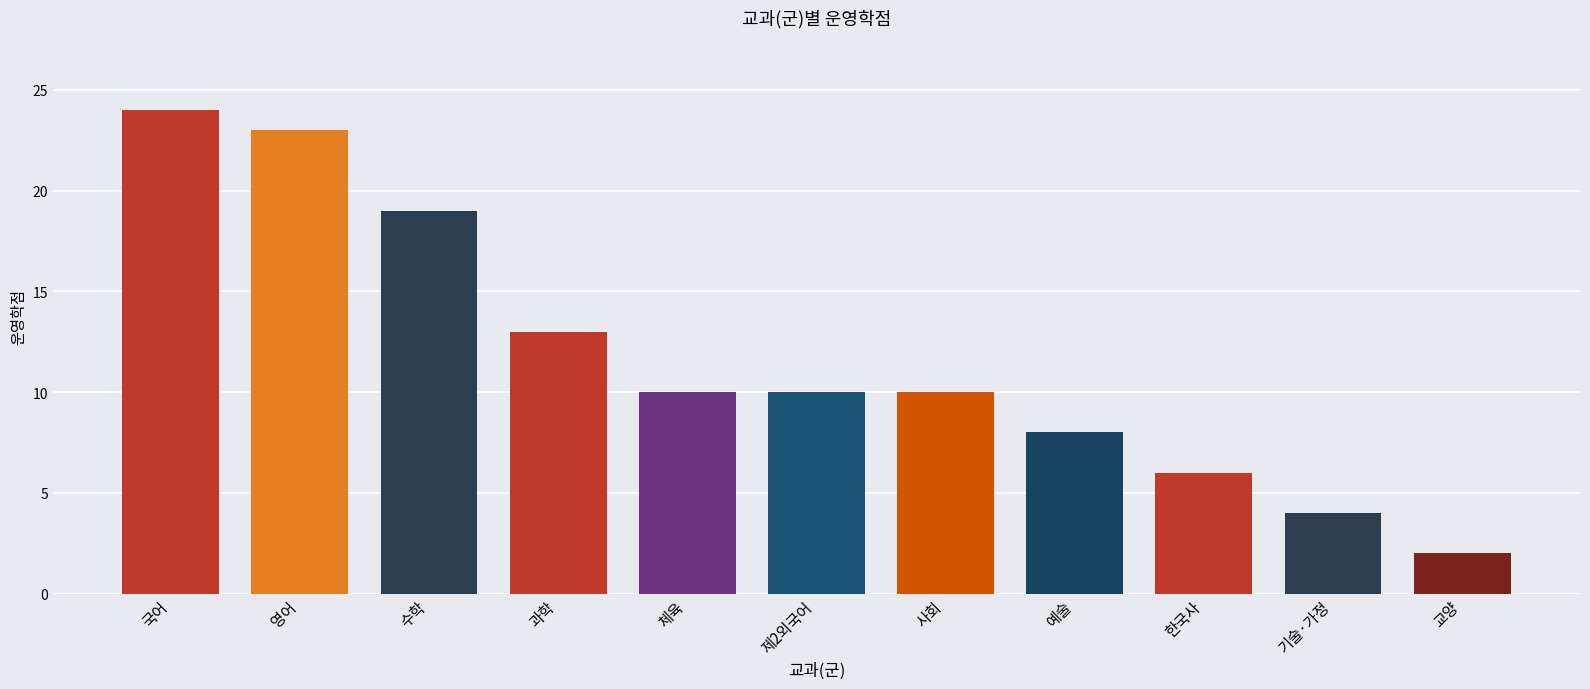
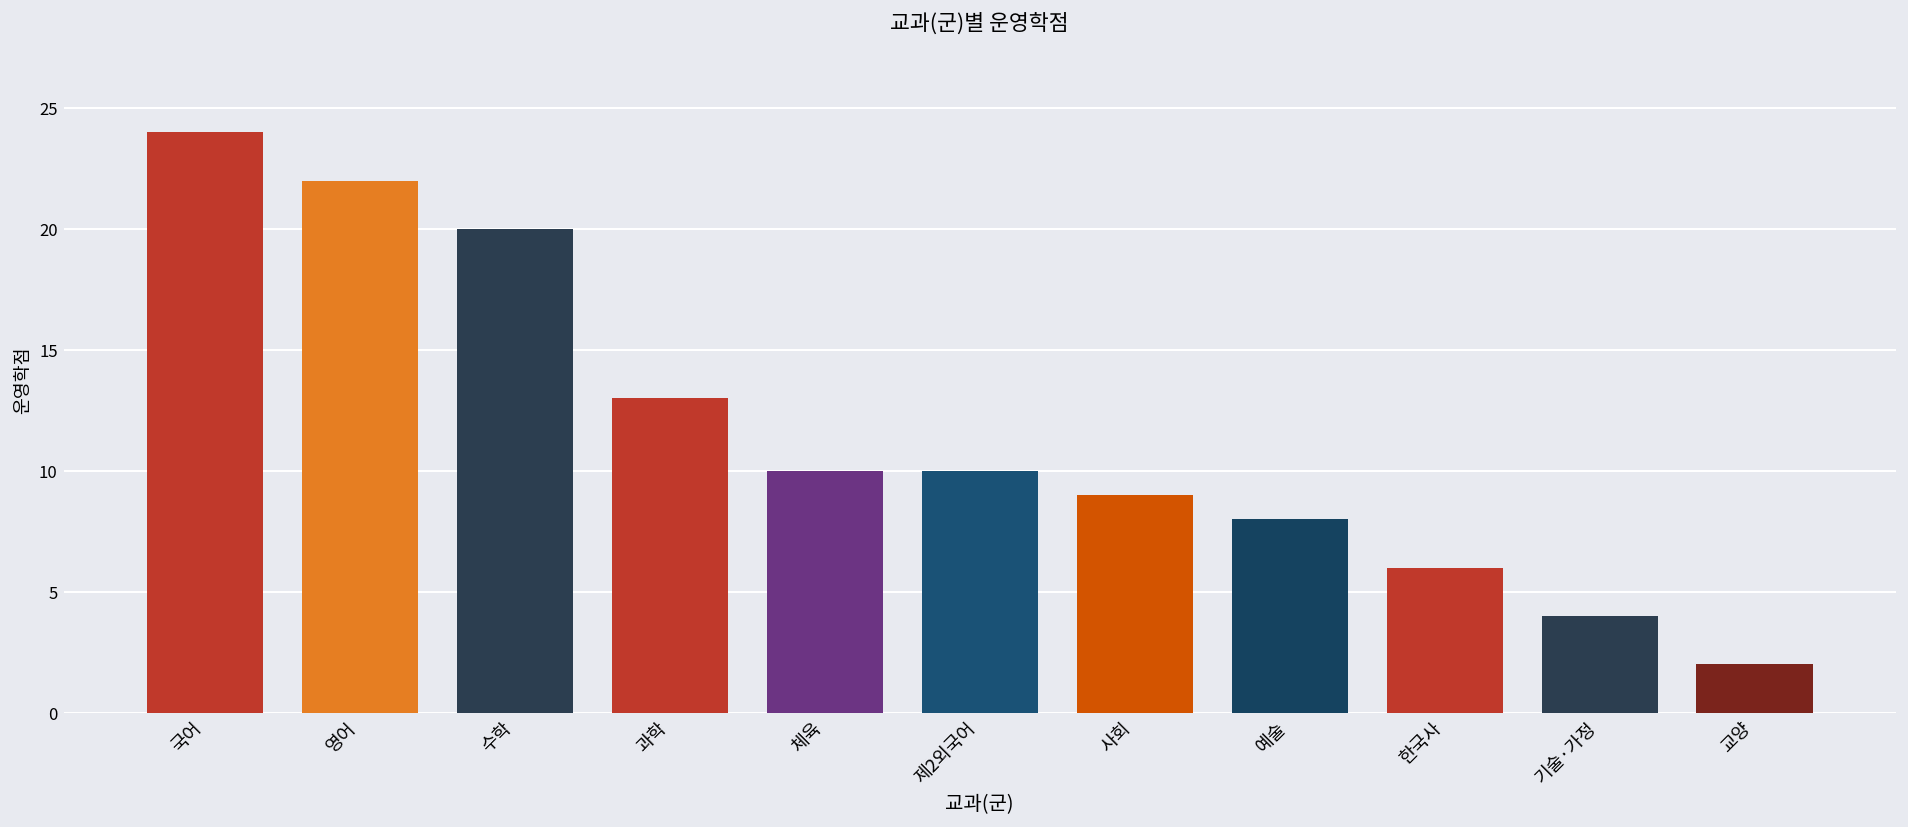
  {
    "국어": 24,
-   "영어": 23,
-   "수학": 19,
+   "영어": 22,
+   "수학": 20,
    "과학": 13,
    "체육": 10,
    "제2외국어": 10,
-   "사회": 10,
+   "사회": 9,
    "예술": 8,
    "한국사": 6,
    "기술·가정": 4,
    "교양": 2
  }
